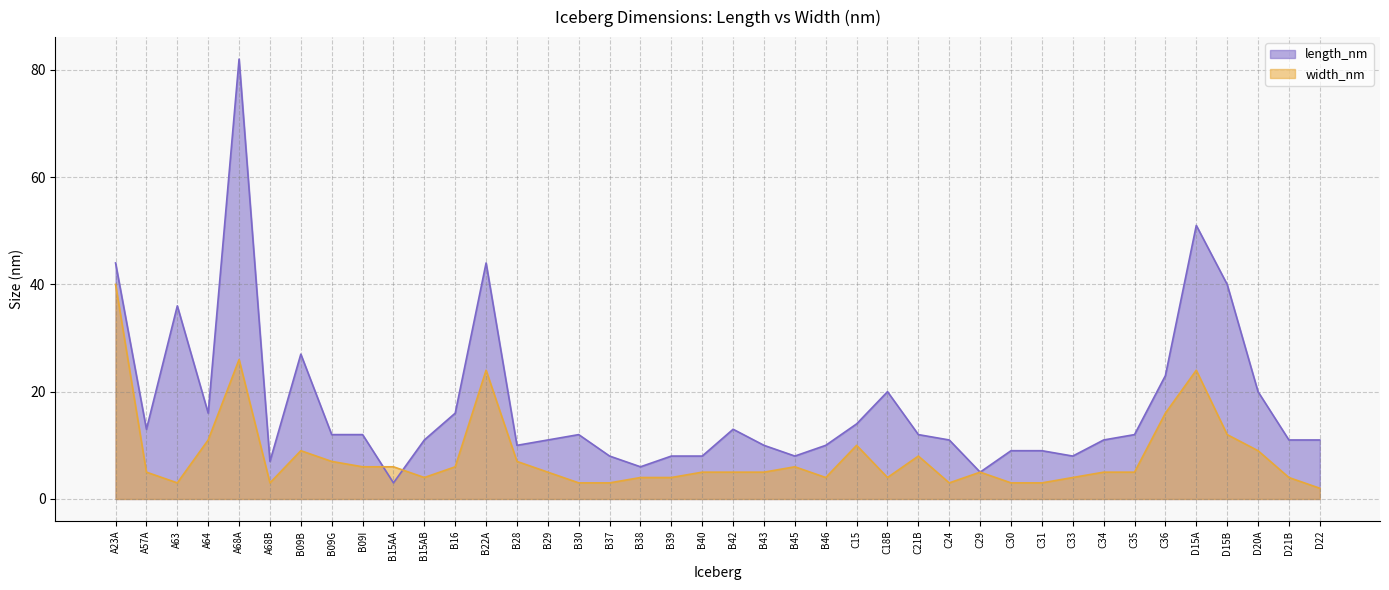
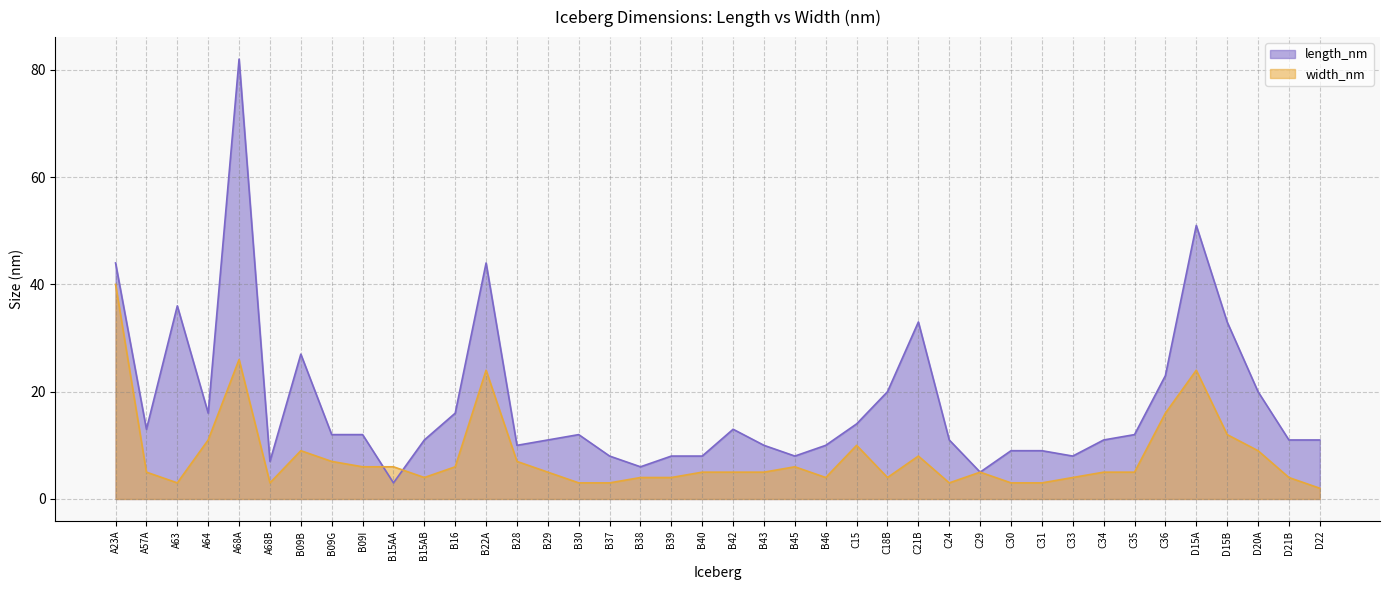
  {
    "length_nm": {
      "A23A": 44,
      "A57A": 13,
      "A63": 36,
      "A64": 16,
      "A68A": 82,
      "A68B": 7,
      "B09B": 27,
      "B09G": 12,
      "B09I": 12,
      "B15AA": 3,
      "B15AB": 11,
      "B16": 16,
      "B22A": 44,
      "B28": 10,
      "B29": 11,
      "B30": 12,
      "B37": 8,
      "B38": 6,
      "B39": 8,
      "B40": 8,
      "B42": 13,
      "B43": 10,
      "B45": 8,
      "B46": 10,
      "C15": 14,
      "C18B": 20,
-     "C21B": 12,
+     "C21B": 33,
      "C24": 11,
      "C30": 9,
      "C31": 9,
      "C33": 8,
      "C34": 11,
      "C35": 12,
      "C36": 23,
      "D15A": 51,
-     "D15B": 40,
+     "D15B": 33,
      "D20A": 20,
      "D21B": 11,
      "D22": 11
    },
    "width_nm": {
      "A23A": 40,
      "A57A": 5,
      "A63": 3,
      "A64": 11,
      "A68A": 26,
      "A68B": 3,
      "B09B": 9,
      "B09G": 7,
      "B09I": 6,
      "B15AA": 6,
      "B15AB": 4,
      "B16": 6,
      "B22A": 24,
      "B28": 7,
      "B29": 5,
      "B30": 3,
      "B37": 3,
      "B38": 4,
      "B39": 4,
      "B40": 5,
      "B42": 5,
      "B43": 5,
      "B45": 6,
      "B46": 4,
      "C15": 10,
      "C18B": 4,
      "C21B": 8,
      "C24": 3,
      "C30": 3,
      "C31": 3,
      "C33": 4,
      "C34": 5,
      "C35": 5,
      "C36": 16,
      "D15A": 24,
      "D15B": 12,
      "D20A": 9,
      "D21B": 4,
      "D22": 2
    }
  }
